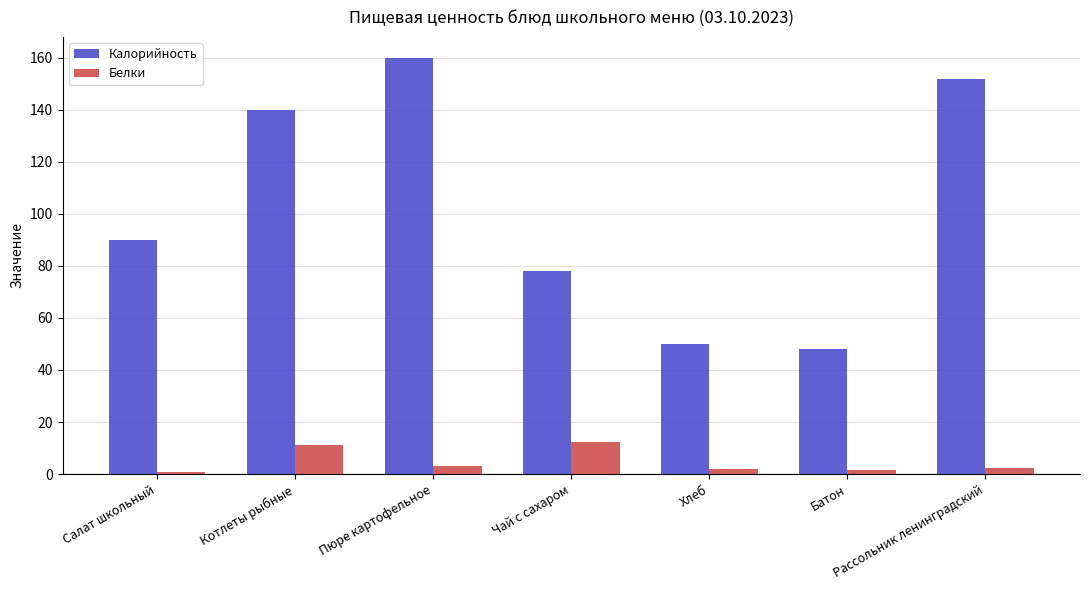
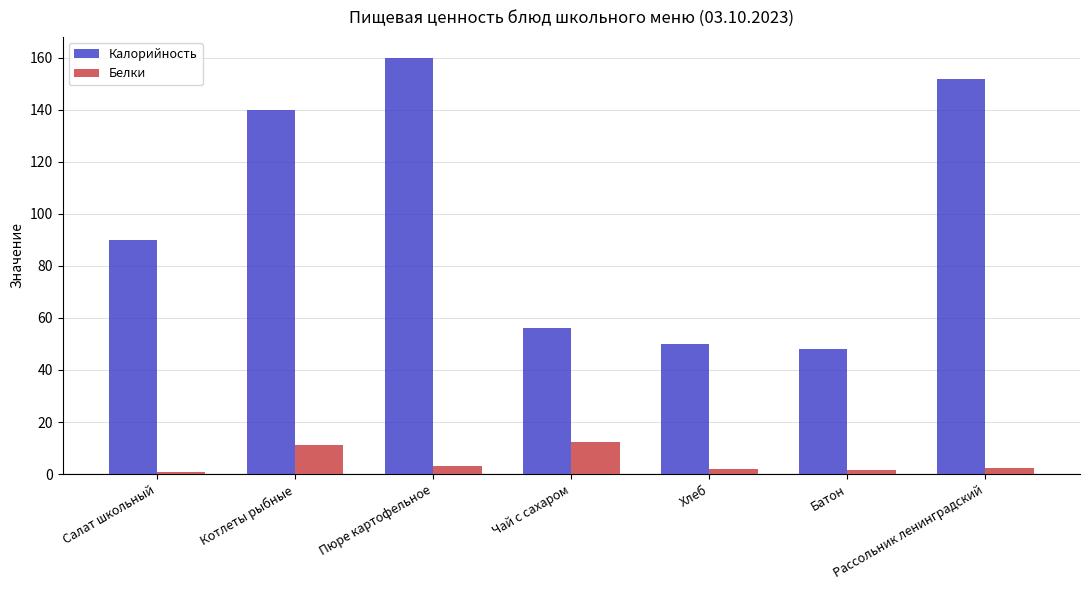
  {
    "Калорийность": {
      "Салат школьный": 90,
      "Котлеты рыбные": 140,
      "Пюре картофельное": 160,
-     "Чай с сахаром": 78,
+     "Чай с сахаром": 56,
      "Хлеб": 50,
      "Батон": 48,
      "Рассольник ленинградский": 152
    },
    "Белки": {
      "Котлеты рыбные": 11,
      "Пюре картофельное": 3,
      "Чай с сахаром": 12,
      "Хлеб": 2,
      "Батон": 1,
      "Рассольник ленинградский": 2
    }
  }
